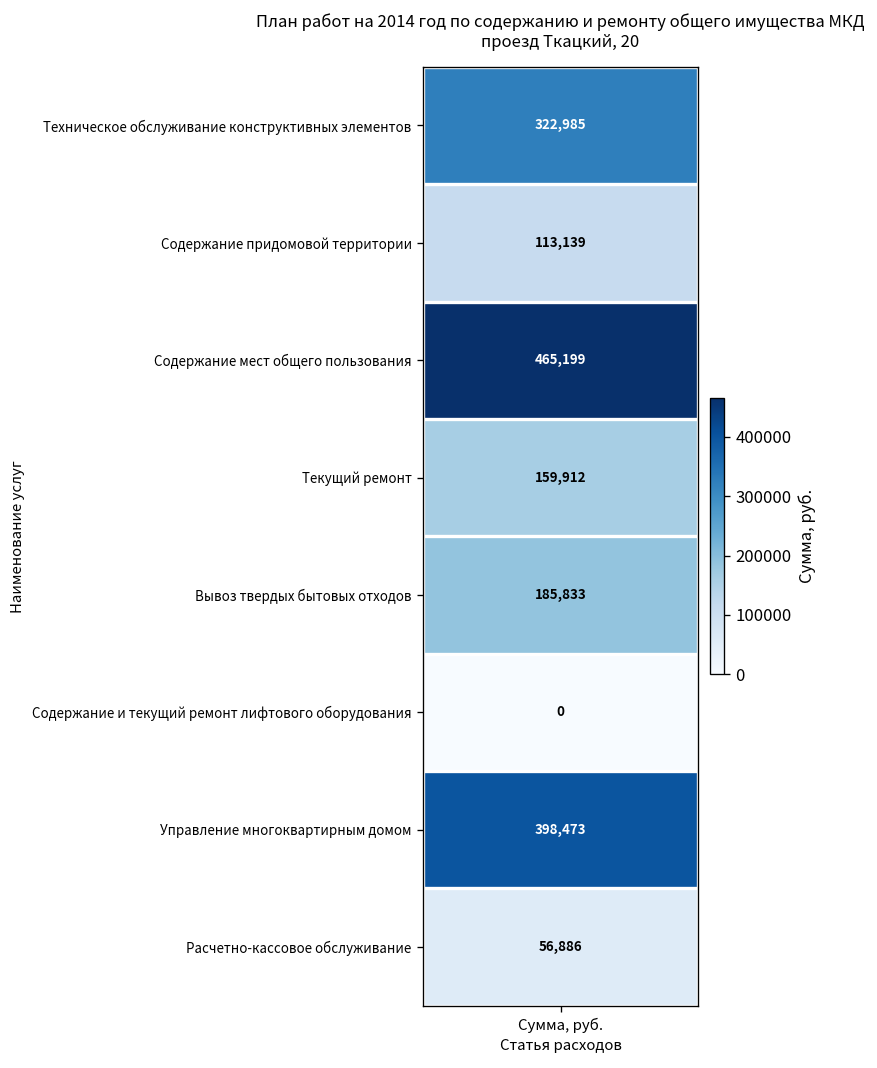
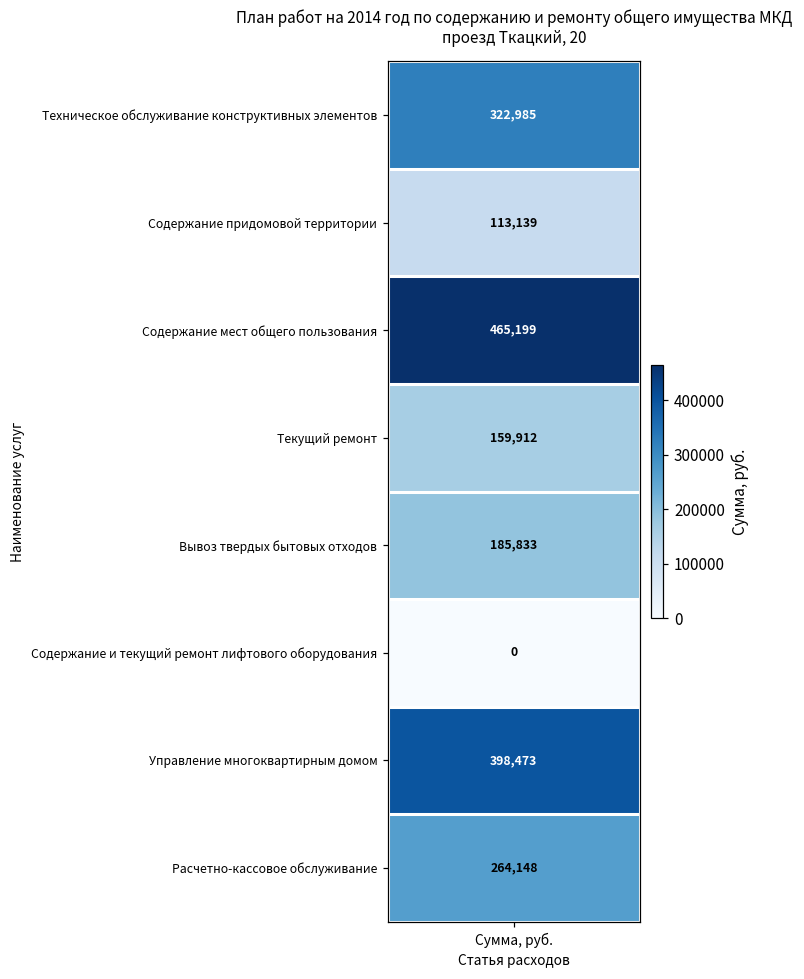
  {
    "Техническое обслуживание конструктивных элементов": {
      "Сумма, руб.": "322,985"
    },
    "Содержание придомовой территории": {
      "Сумма, руб.": "113,139"
    },
    "Содержание мест общего пользования": {
      "Сумма, руб.": "465,199"
    },
    "Текущий ремонт": {
      "Сумма, руб.": "159,912"
    },
    "Вывоз твердых бытовых отходов": {
      "Сумма, руб.": "185,833"
    },
    "Содержание и текущий ремонт лифтового оборудования": {
      "Сумма, руб.": "0"
    },
    "Управление многоквартирным домом": {
      "Сумма, руб.": "398,473"
    },
    "Расчетно-кассовое обслуживание": {
-     "Сумма, руб.": "56,886"
+     "Сумма, руб.": "264,148"
    }
  }
